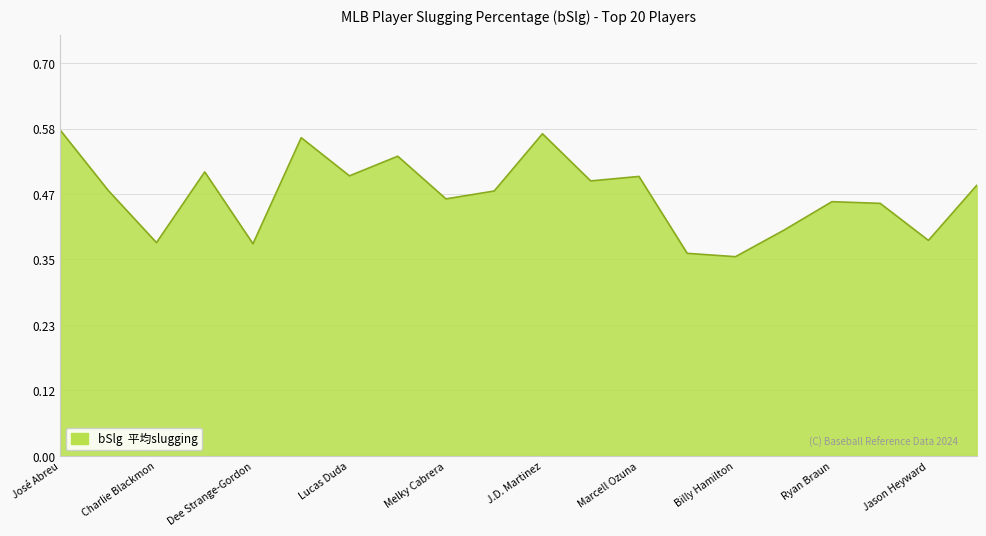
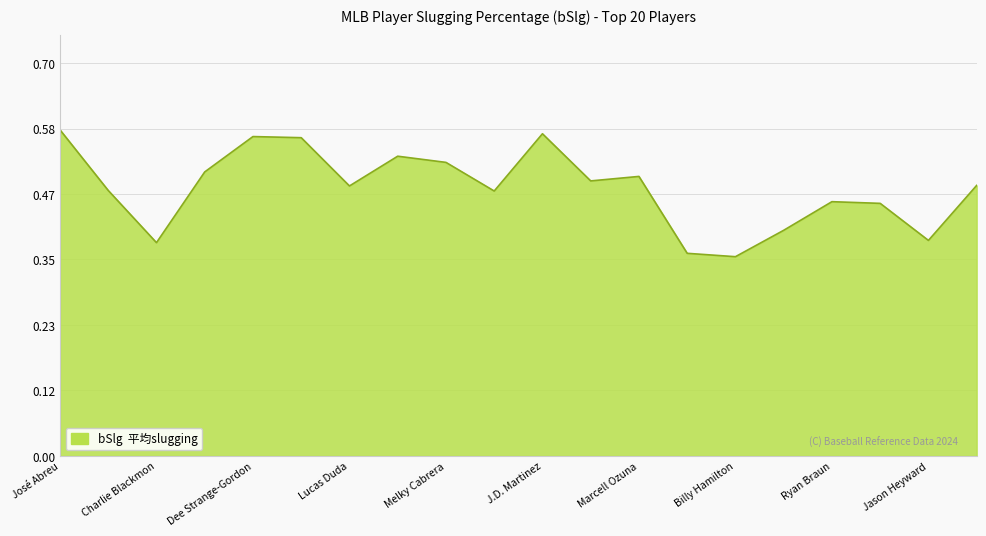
  {
    "José Abreu": 0.58,
    "Charlie Blackmon": 0.38,
-   "Dee Strange-Gordon": 0.38,
-   "Lucas Duda": 0.50,
-   "Melky Cabrera": 0.46,
+   "Dee Strange-Gordon": 0.57,
+   "Lucas Duda": 0.48,
+   "Melky Cabrera": 0.52,
    "J.D. Martinez": 0.57,
    "Marcell Ozuna": 0.50,
    "Billy Hamilton": 0.36,
    "Ryan Braun": 0.45,
    "Jason Heyward": 0.38
  }
